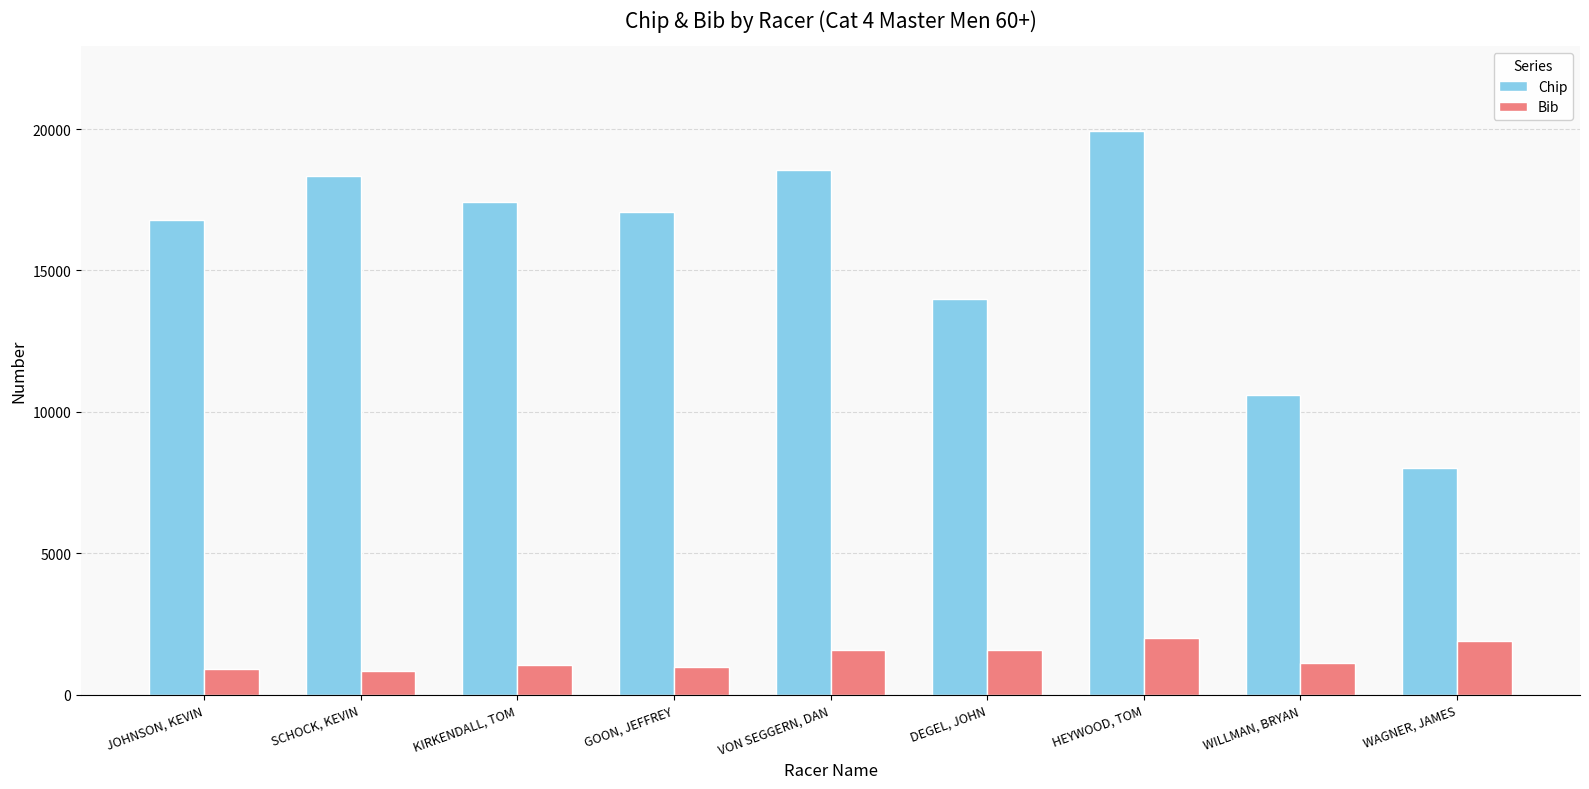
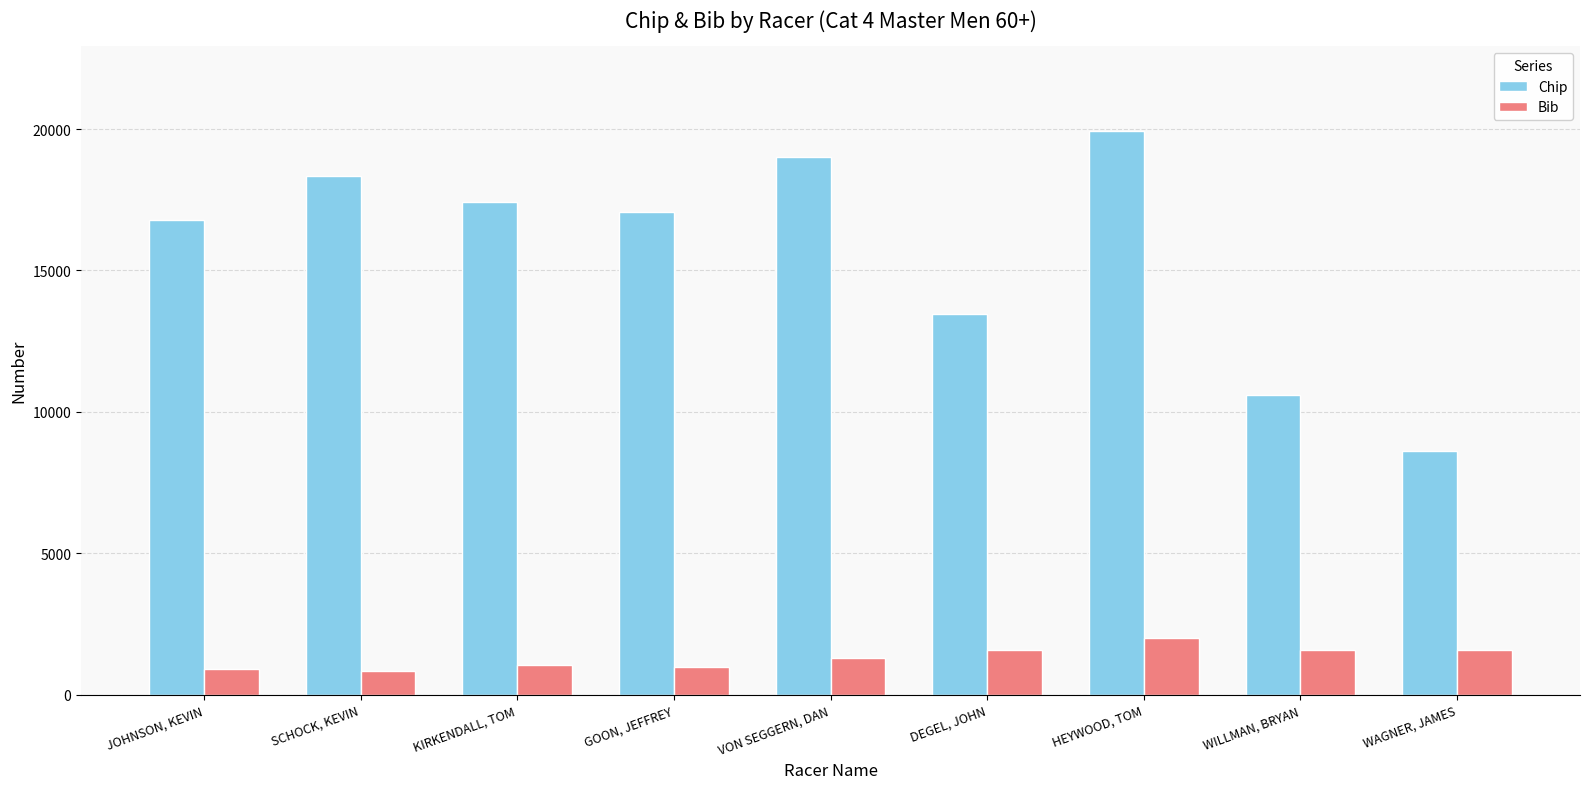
  {
    "Chip": {
      "JOHNSON, KEVIN": 16800,
      "SCHOCK, KEVIN": 18400,
      "KIRKENDALL, TOM": 17400,
      "GOON, JEFFREY": 17100,
-     "VON SEGGERN, DAN": 18500,
-     "DEGEL, JOHN": 14000,
+     "VON SEGGERN, DAN": 19000,
+     "DEGEL, JOHN": 13500,
      "HEYWOOD, TOM": 19900,
      "WILLMAN, BRYAN": 10600,
-     "WAGNER, JAMES": 8000
+     "WAGNER, JAMES": 8600
    },
    "Bib": {
      "JOHNSON, KEVIN": 900,
      "SCHOCK, KEVIN": 800,
      "KIRKENDALL, TOM": 1100,
      "GOON, JEFFREY": 1000,
-     "VON SEGGERN, DAN": 1600,
+     "VON SEGGERN, DAN": 1300,
      "DEGEL, JOHN": 1600,
      "HEYWOOD, TOM": 2000,
-     "WILLMAN, BRYAN": 1100,
-     "WAGNER, JAMES": 1900
+     "WILLMAN, BRYAN": 1600,
+     "WAGNER, JAMES": 1600
    }
  }
